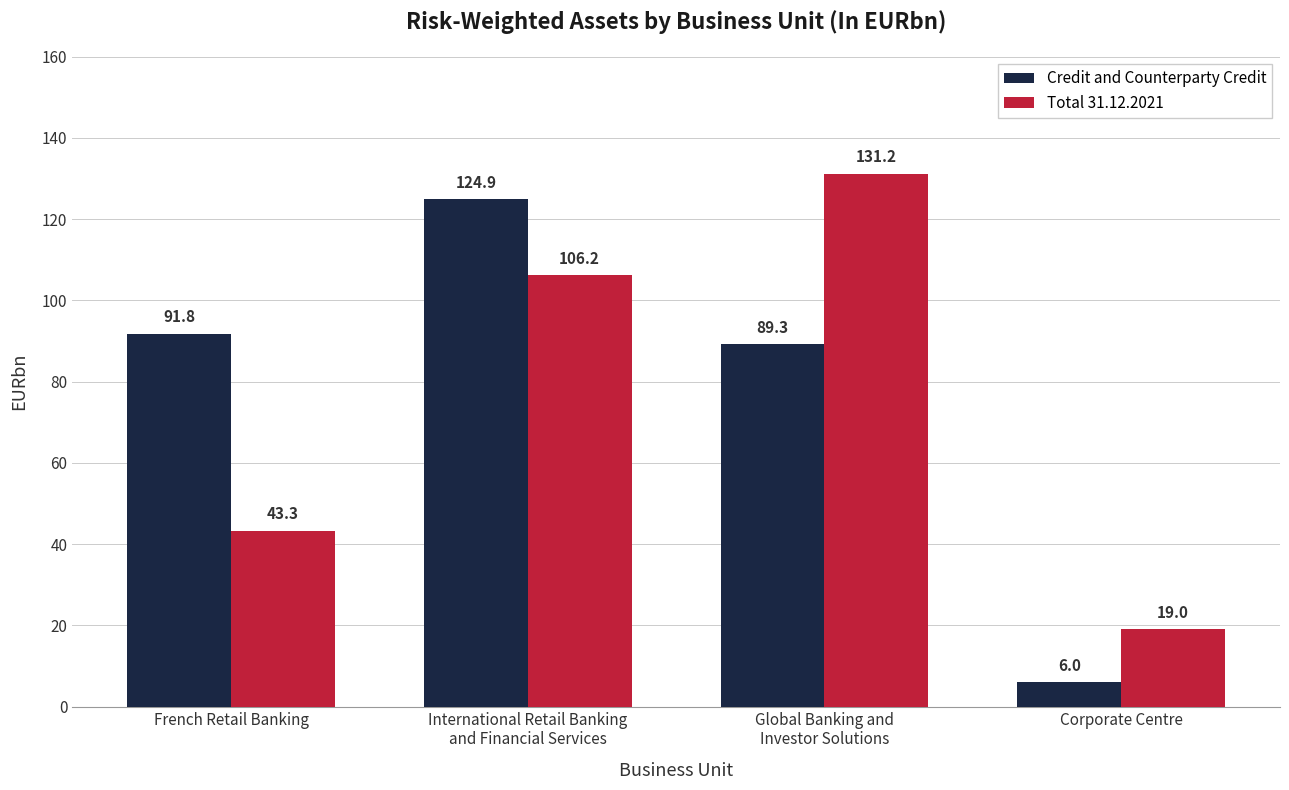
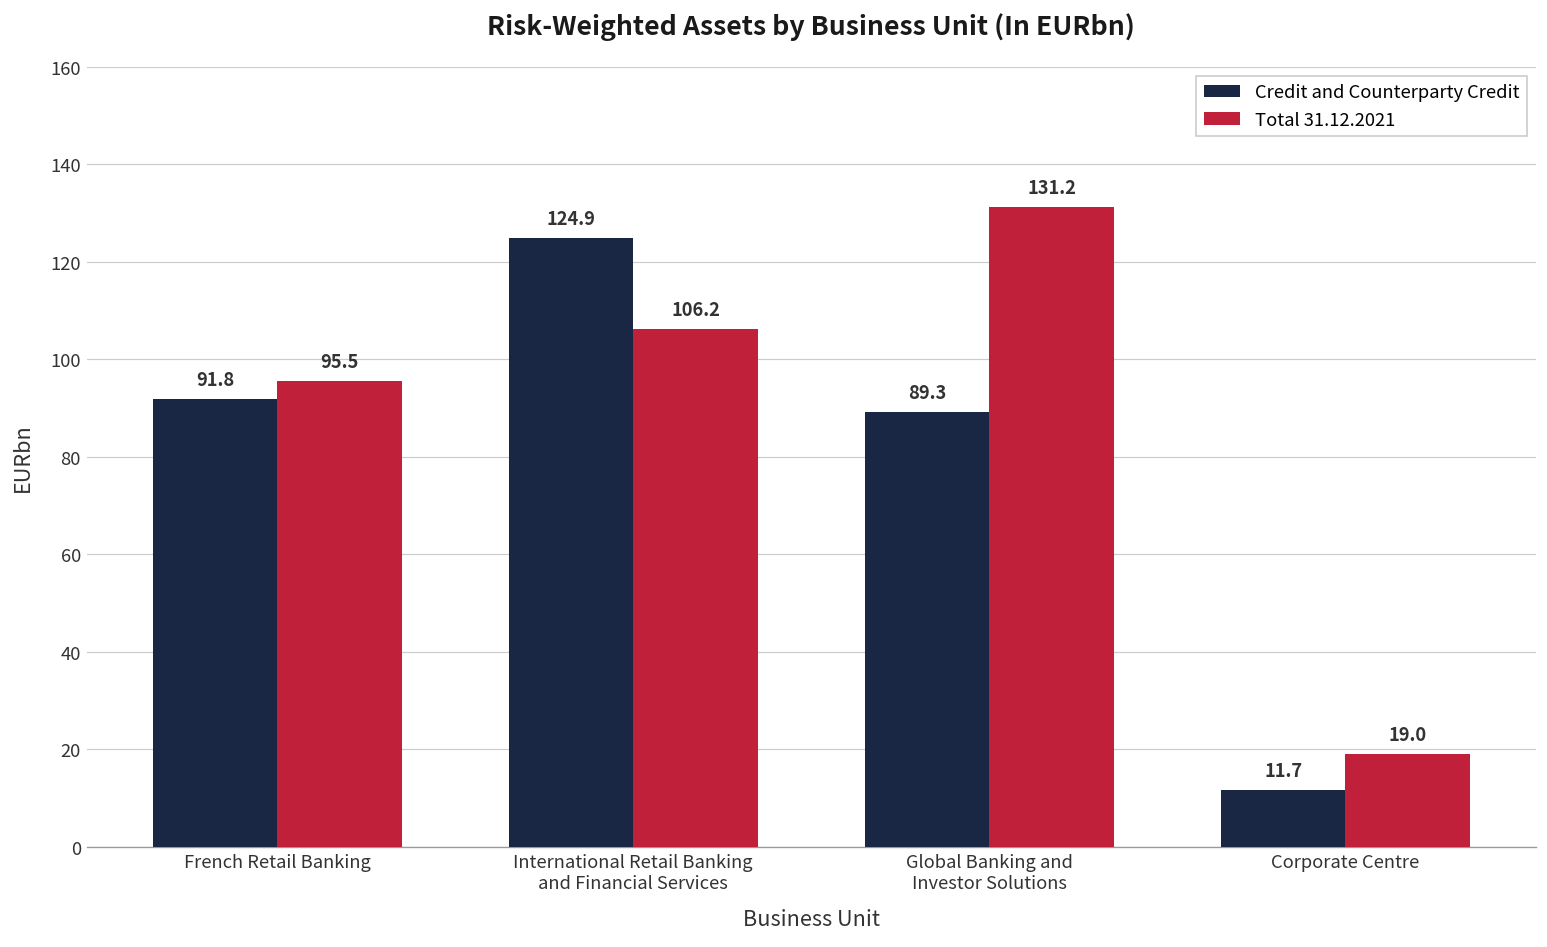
  {
    "Credit and Counterparty Credit": {
      "French Retail Banking": 91.8,
      "International Retail Banking and Financial Services": 124.9,
      "Global Banking and Investor Solutions": 89.3,
-     "Corporate Centre": 6.0
+     "Corporate Centre": 11.7
    },
    "Total 31.12.2021": {
-     "French Retail Banking": 43.3,
+     "French Retail Banking": 95.5,
      "International Retail Banking and Financial Services": 106.2,
      "Global Banking and Investor Solutions": 131.2,
      "Corporate Centre": 19.0
    }
  }
